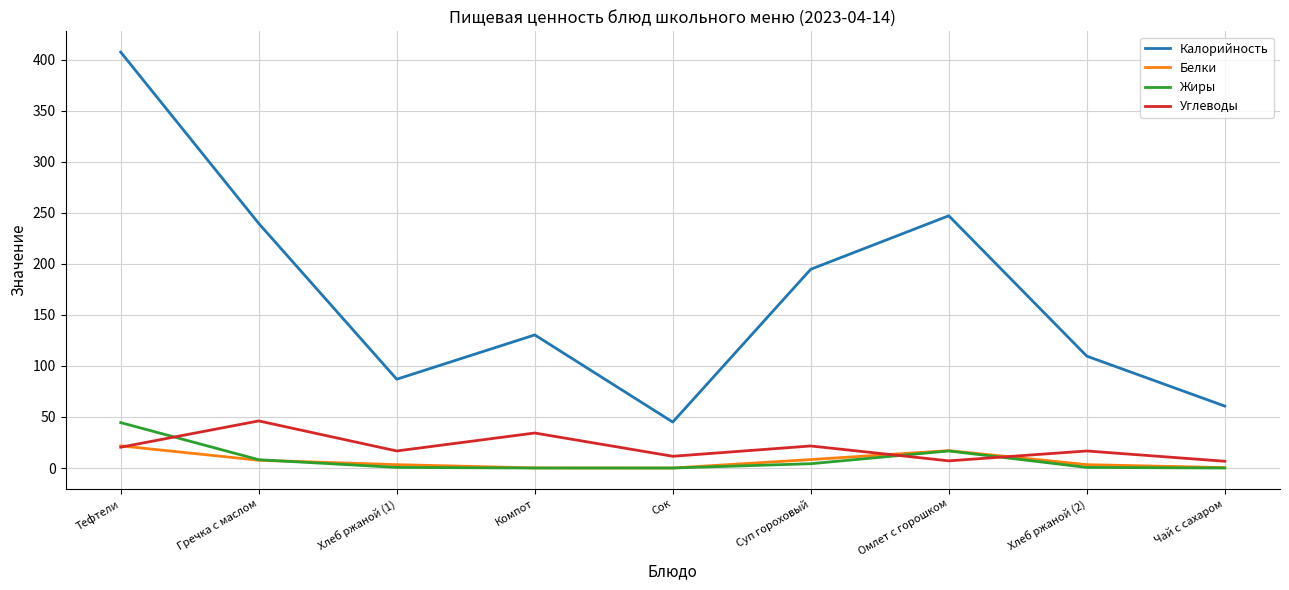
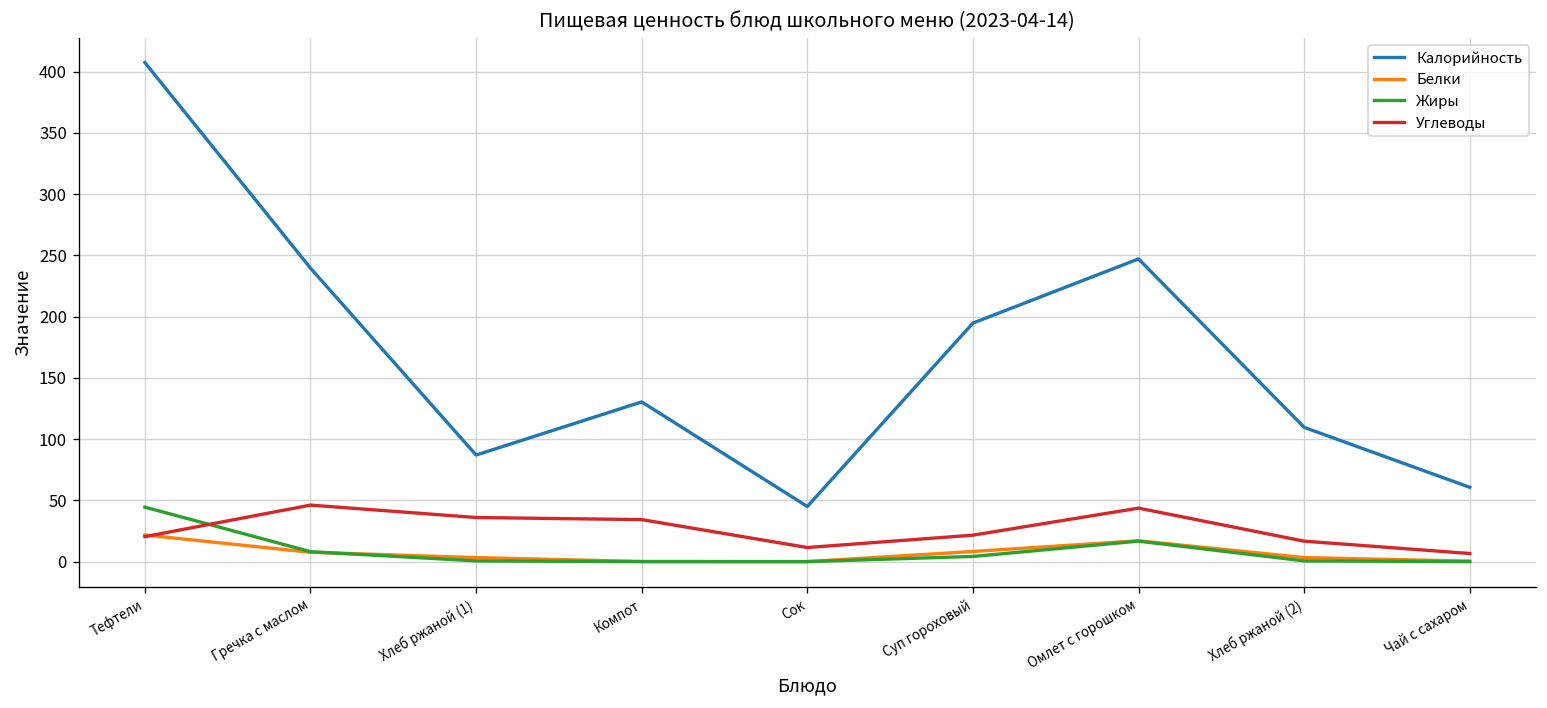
  {
    "Калорийность": {
      "Тефтели": 407,
      "Гречка с маслом": 240,
      "Хлеб ржаной (1)": 87,
      "Компот": 130,
      "Сок": 45,
      "Суп гороховый": 195,
      "Омлет с горошком": 247,
      "Хлеб ржаной (2)": 110,
      "Чай с сахаром": 61
    },
    "Белки": {
      "Хлеб ржаной (1)": 3,
      "Суп гороховый": 8,
      "Хлеб ржаной (2)": 3
    },
    "Жиры": {
      "Тефтели": 44,
      "Хлеб ржаной (1)": 1,
      "Суп гороховый": 4,
      "Хлеб ржаной (2)": 1
    },
    "Углеводы": {
      "Гречка с маслом": 46,
-     "Хлеб ржаной (1)": 17,
+     "Хлеб ржаной (1)": 36,
      "Компот": 34,
      "Сок": 12,
      "Суп гороховый": 22,
-     "Омлет с горошком": 7,
+     "Омлет с горошком": 44,
      "Хлеб ржаной (2)": 17,
      "Чай с сахаром": 7
    }
  }
